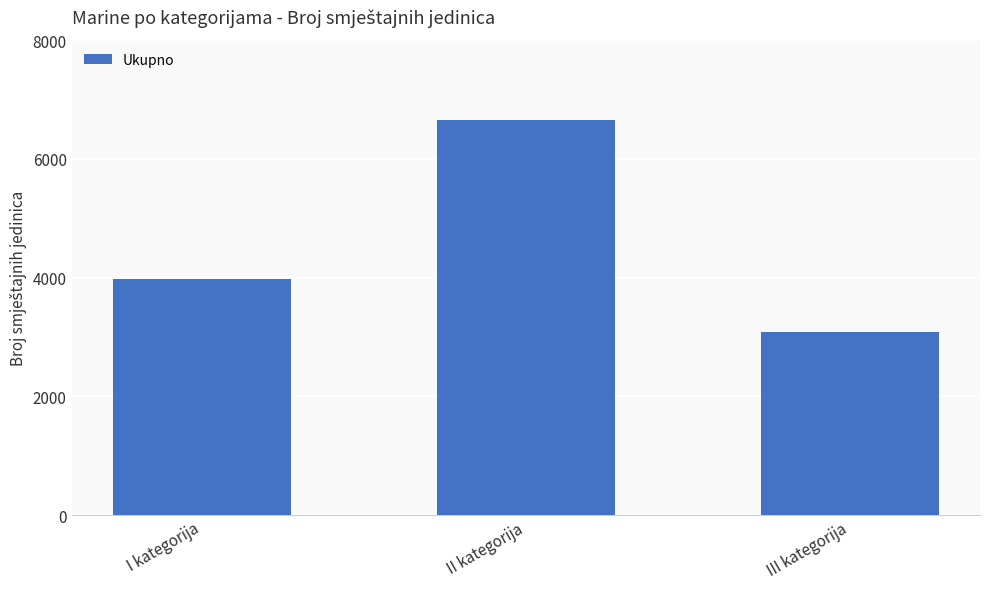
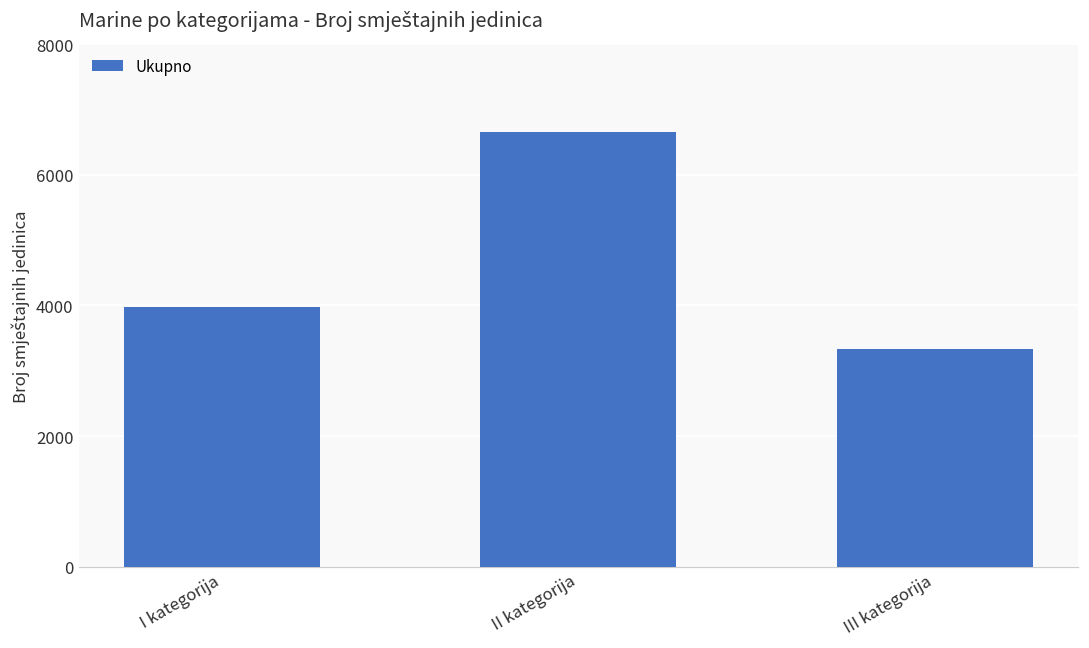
  {
    "I kategorija": 4000,
    "II kategorija": 6700,
-   "III kategorija": 3100
+   "III kategorija": 3300
  }
